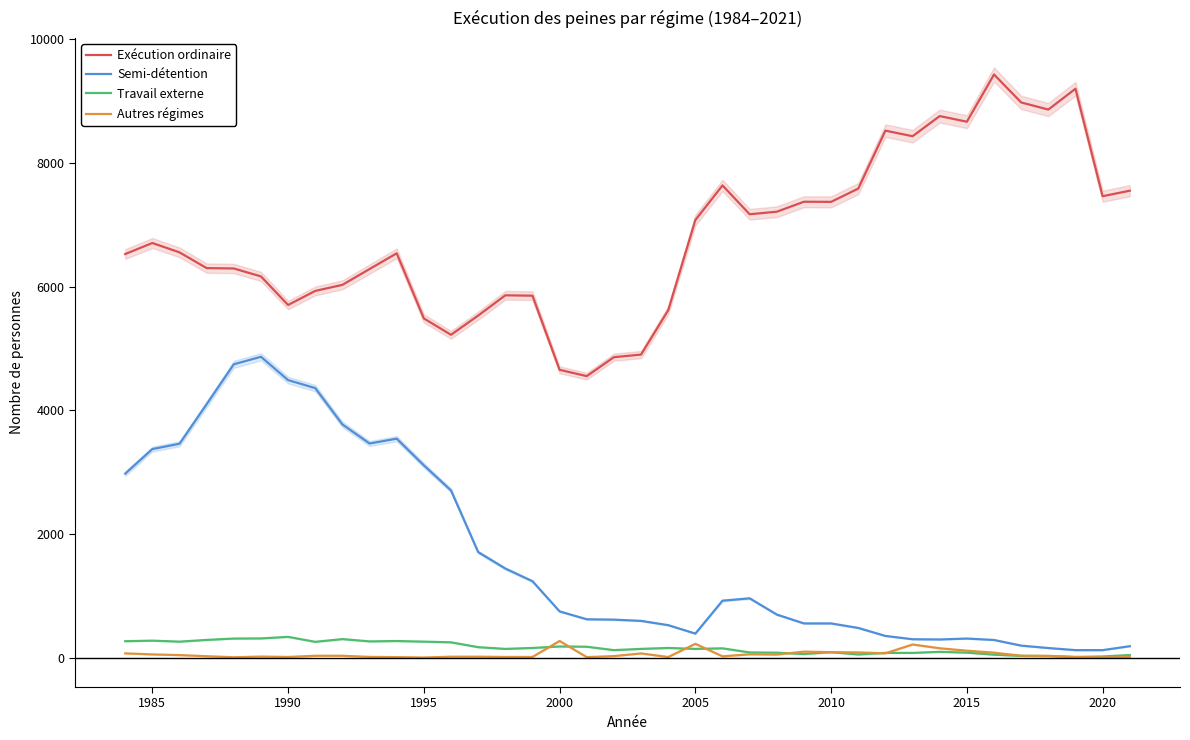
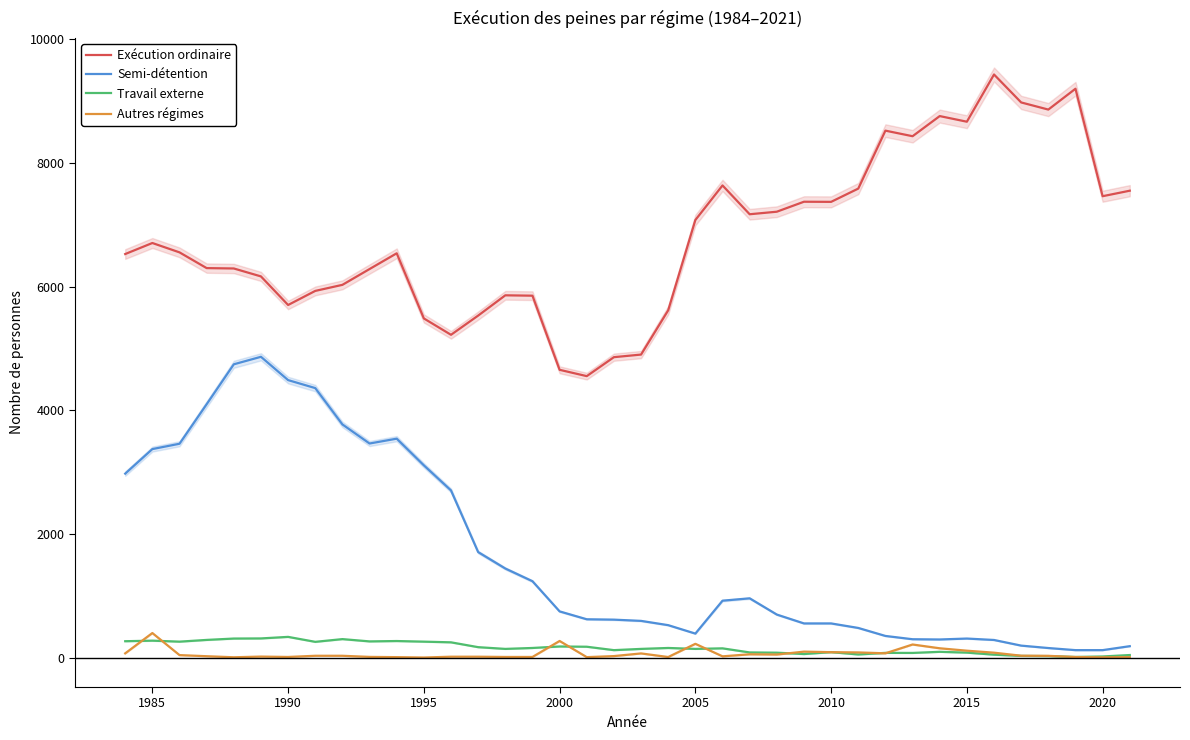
  {
    "Autres régimes": {
-     "1985": 100,
+     "1985": 400,
      "1990": 0,
      "1995": 0,
      "2000": 300,
      "2005": 200
    }
  }
